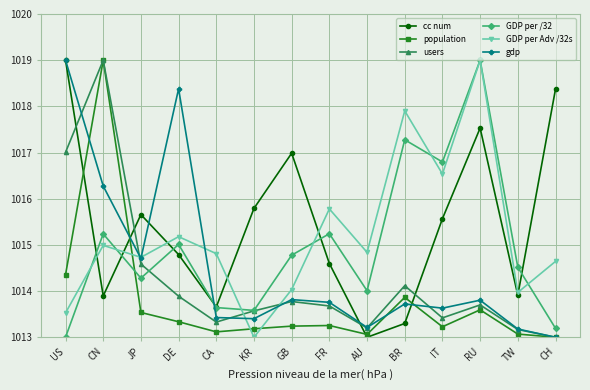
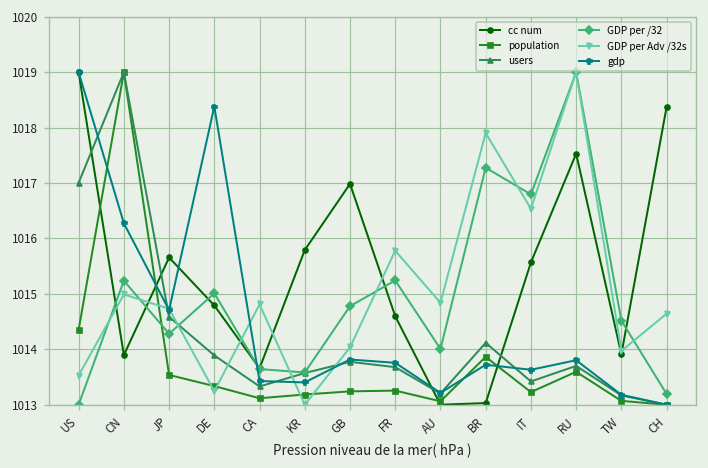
  {
    "cc num": {
      "CN": 1013.9,
      "JP": 1015.7,
      "DE": 1014.8,
      "KR": 1015.8,
      "GB": 1017.0,
      "FR": 1014.6,
      "AU": 1013.0,
-     "BR": 1013.3,
+     "BR": 1013.0,
      "IT": 1015.6,
      "RU": 1017.5,
      "TW": 1013.9,
      "CH": 1018.4
    },
    "GDP per Adv /32s": {
      "US": 1013.5,
      "CN": 1015.0,
-     "DE": 1015.2,
+     "DE": 1013.2,
      "CA": 1014.8,
      "KR": 1013.0,
      "GB": 1014.0,
      "FR": 1015.8,
      "AU": 1014.8,
      "BR": 1017.9,
      "IT": 1016.5,
      "TW": 1014.0,
      "CH": 1014.6
    },
    "gdp": {
      "CN": 1016.3,
      "DE": 1018.4,
      "CA": 1013.4,
      "KR": 1013.4,
      "FR": 1013.8,
      "BR": 1013.7,
      "IT": 1013.6,
      "RU": 1013.8
    }
  }
